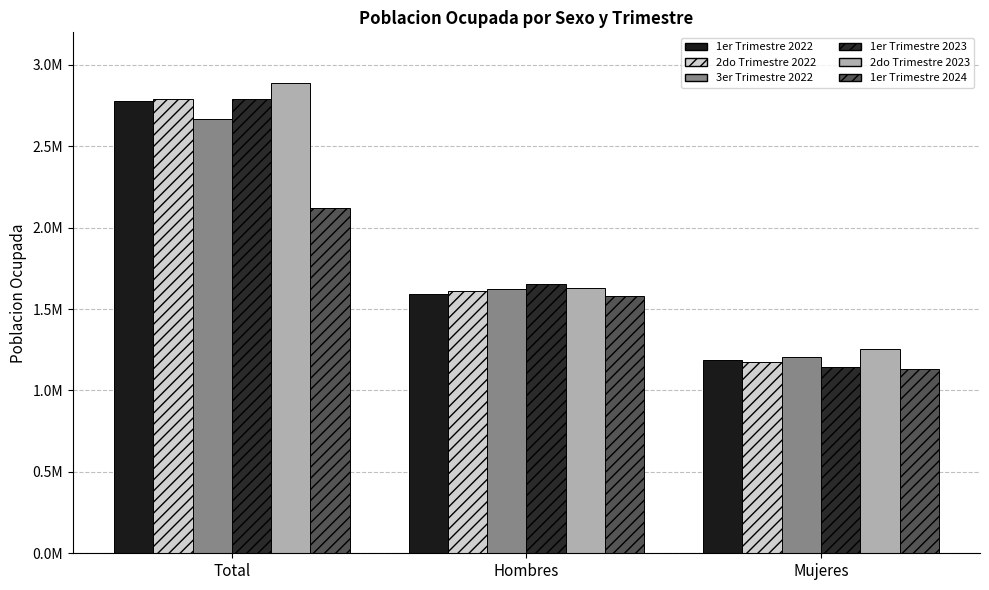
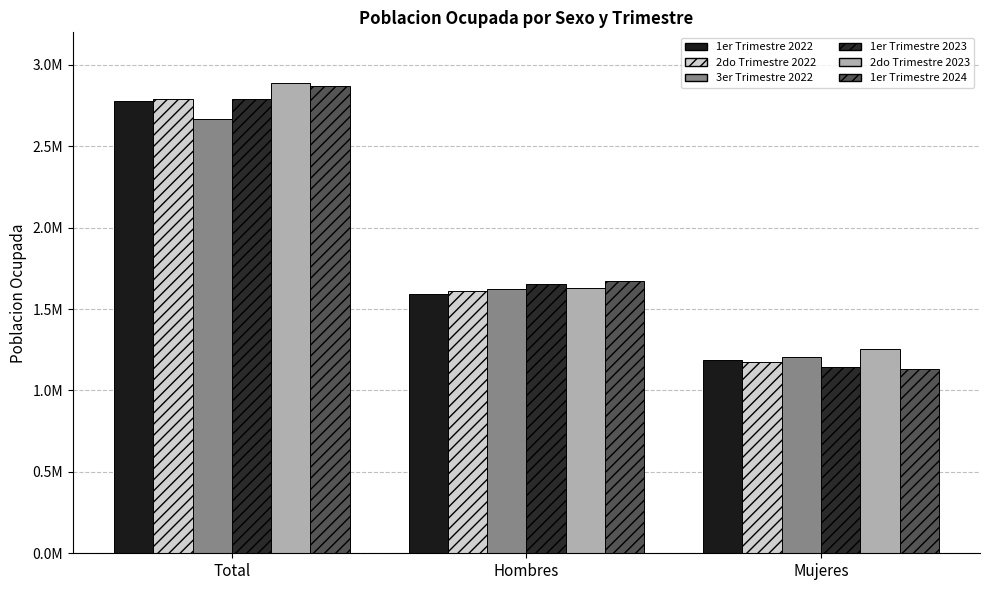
  {
    "3er Trimestre 2022": {
      "Total": 2670000,
      "Hombres": 1620000,
      "Mujeres": 1210000
    },
    "1er Trimestre 2024": {
-     "Total": 2120000,
-     "Hombres": 1580000,
+     "Total": 2870000,
+     "Hombres": 1670000,
      "Mujeres": 1130000
    }
  }
